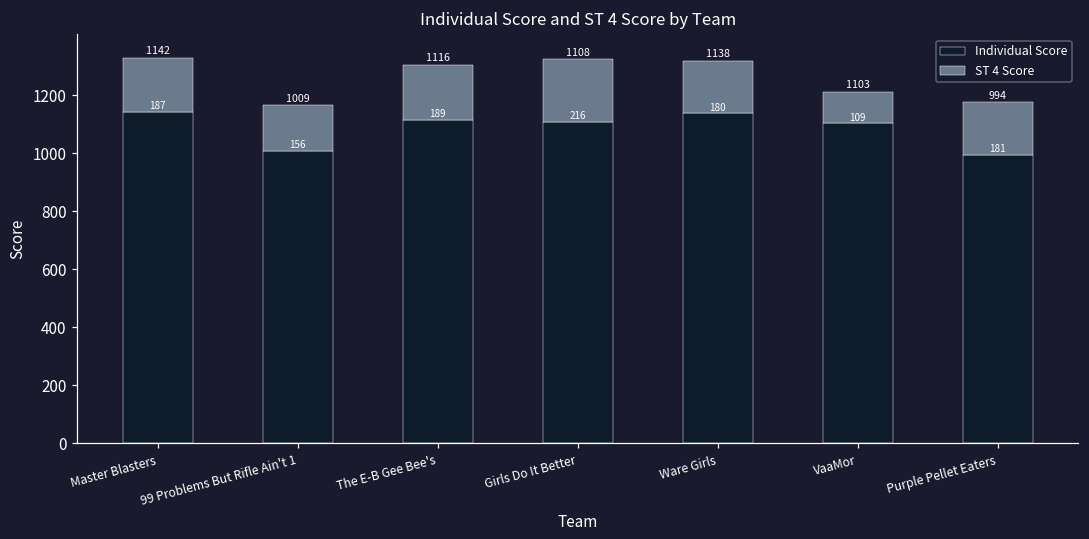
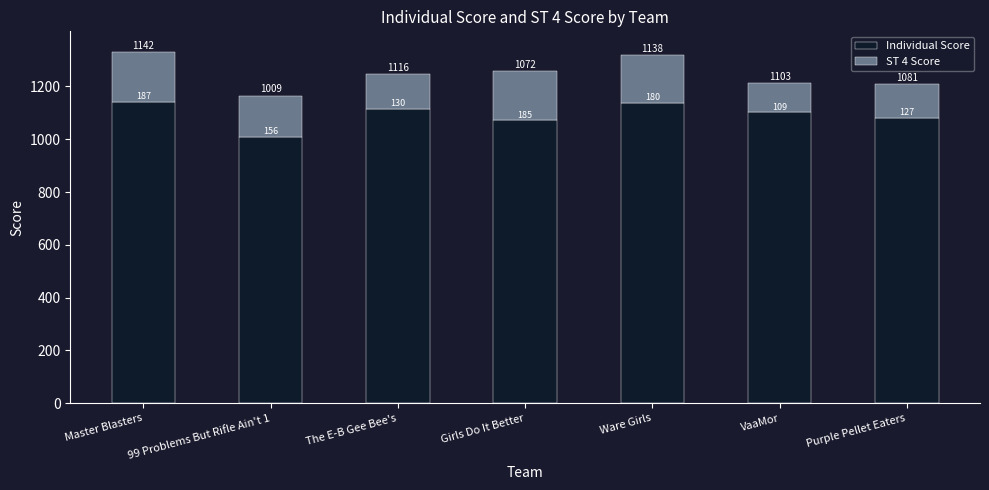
  {
    "Individual Score": {
-     "Girls Do It Better": 1108,
-     "Purple Pellet Eaters": 994
+     "Girls Do It Better": 1072,
+     "Purple Pellet Eaters": 1081
    },
    "ST 4 Score": {
      "Master Blasters": 187,
      "99 Problems But Rifle Ain't 1": 156,
-     "The E-B Gee Bee's": 189,
-     "Girls Do It Better": 216,
+     "The E-B Gee Bee's": 130,
+     "Girls Do It Better": 185,
      "Ware Girls": 180,
      "VaaMor": 109,
-     "Purple Pellet Eaters": 181
+     "Purple Pellet Eaters": 127
    }
  }
